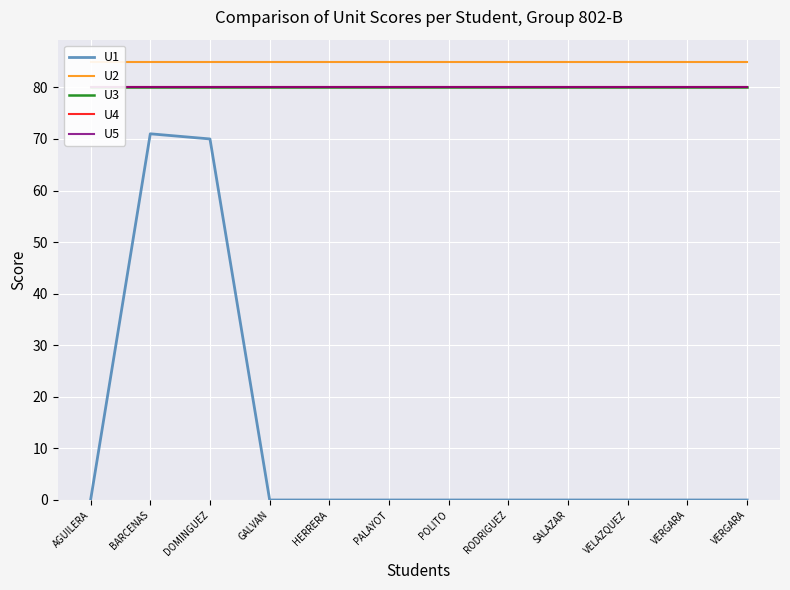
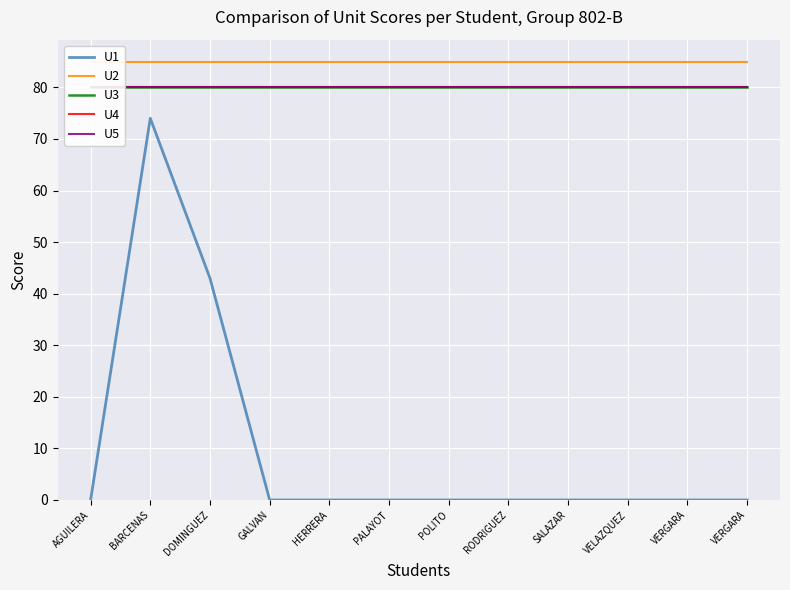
  {
    "U1": {
      "AGUILERA": 0,
-     "BARCENAS": 71,
-     "DOMINGUEZ": 70,
+     "BARCENAS": 74,
+     "DOMINGUEZ": 43,
      "GALVAN": 0,
      "HERRERA": 0,
      "PALAYOT": 0,
      "POLITO": 0,
      "RODRIGUEZ": 0,
      "SALAZAR": 0,
      "VELAZQUEZ": 0
    },
    "U2": {
      "BARCENAS": 85,
      "DOMINGUEZ": 85,
      "GALVAN": 85,
      "HERRERA": 85,
      "PALAYOT": 85,
      "POLITO": 85,
      "RODRIGUEZ": 85,
      "SALAZAR": 85,
      "VELAZQUEZ": 85
    },
    "U5": {
      "BARCENAS": 80,
      "DOMINGUEZ": 80,
      "GALVAN": 80,
      "HERRERA": 80,
      "PALAYOT": 80,
      "POLITO": 80,
      "RODRIGUEZ": 80,
      "SALAZAR": 80,
      "VELAZQUEZ": 80
    }
  }
